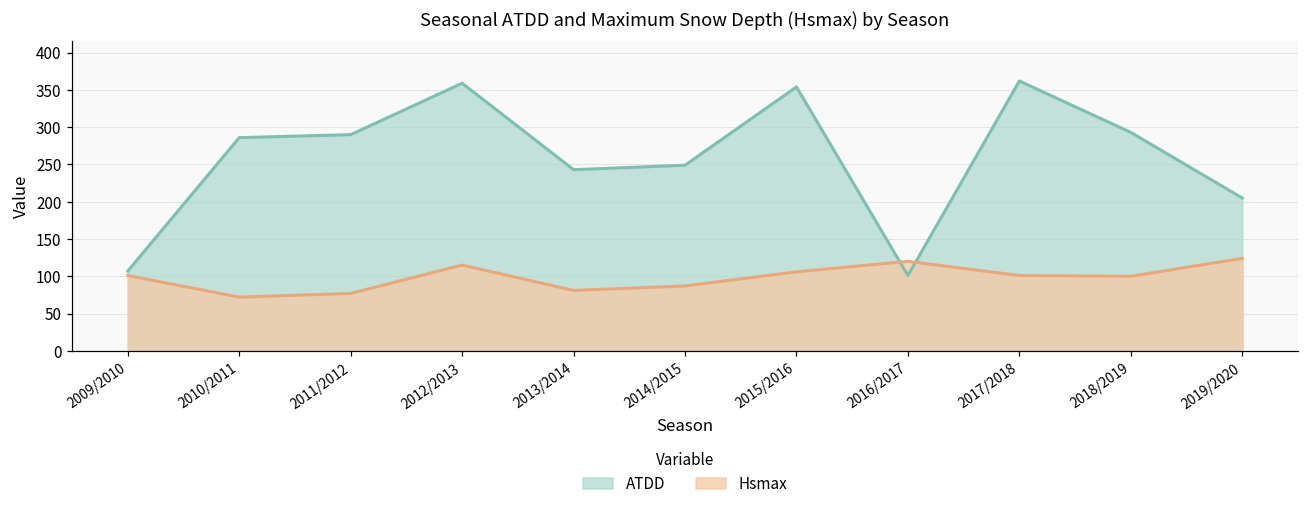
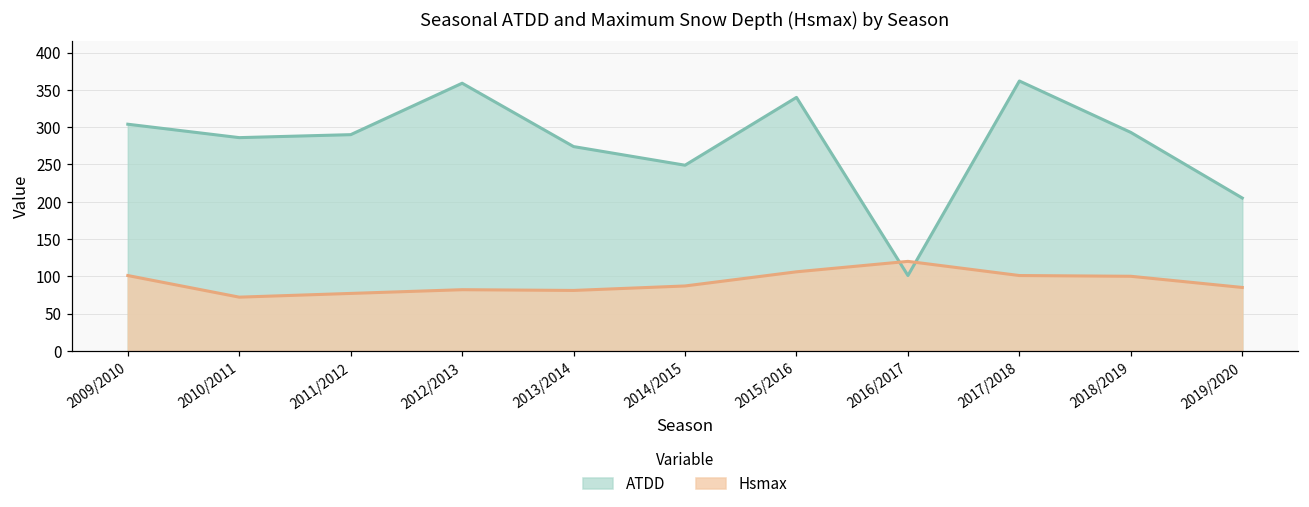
  {
    "ATDD": {
-     "2009/2010": 110,
+     "2009/2010": 300,
      "2010/2011": 290,
      "2011/2012": 290,
      "2012/2013": 360,
-     "2013/2014": 240,
+     "2013/2014": 270,
      "2014/2015": 250,
-     "2015/2016": 350,
+     "2015/2016": 340,
      "2016/2017": 100,
      "2017/2018": 360,
      "2018/2019": 290,
      "2019/2020": 210
    },
    "Hsmax": {
      "2009/2010": 100,
      "2010/2011": 70,
      "2011/2012": 80,
-     "2012/2013": 120,
+     "2012/2013": 80,
      "2013/2014": 80,
      "2014/2015": 90,
      "2015/2016": 110,
      "2016/2017": 120,
      "2017/2018": 100,
      "2018/2019": 100,
-     "2019/2020": 120
+     "2019/2020": 90
    }
  }
